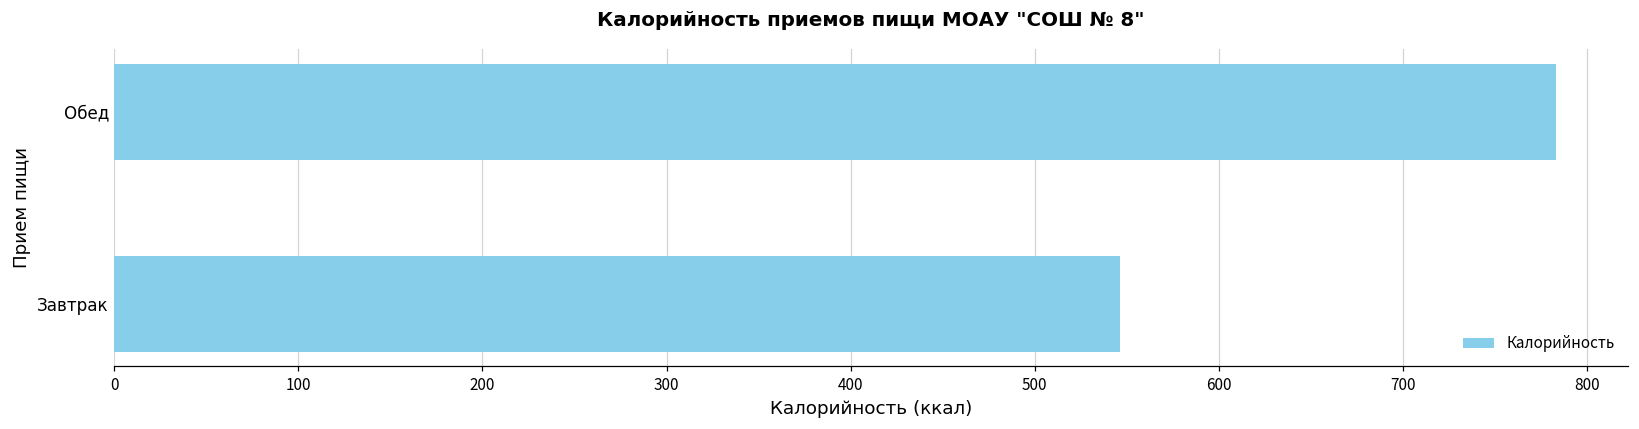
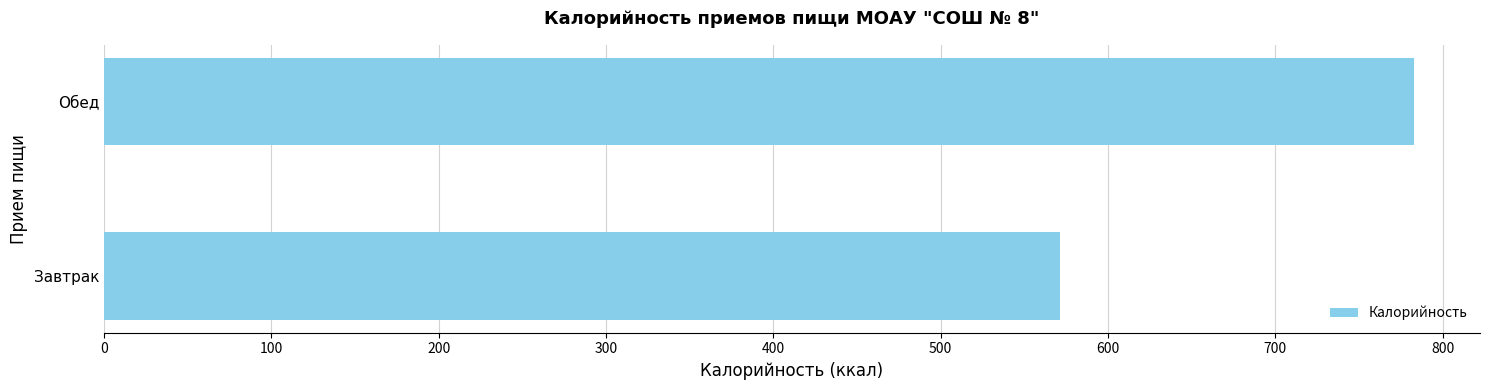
  {
    "Обед": 783,
-   "Завтрак": 546
+   "Завтрак": 572
  }
